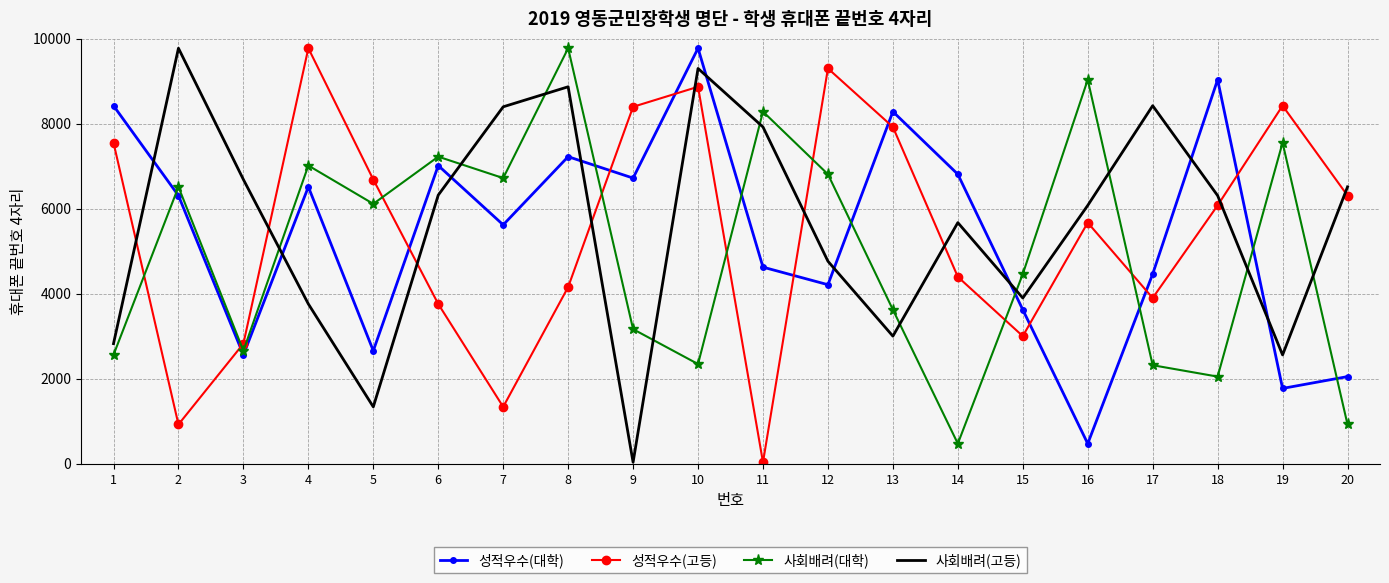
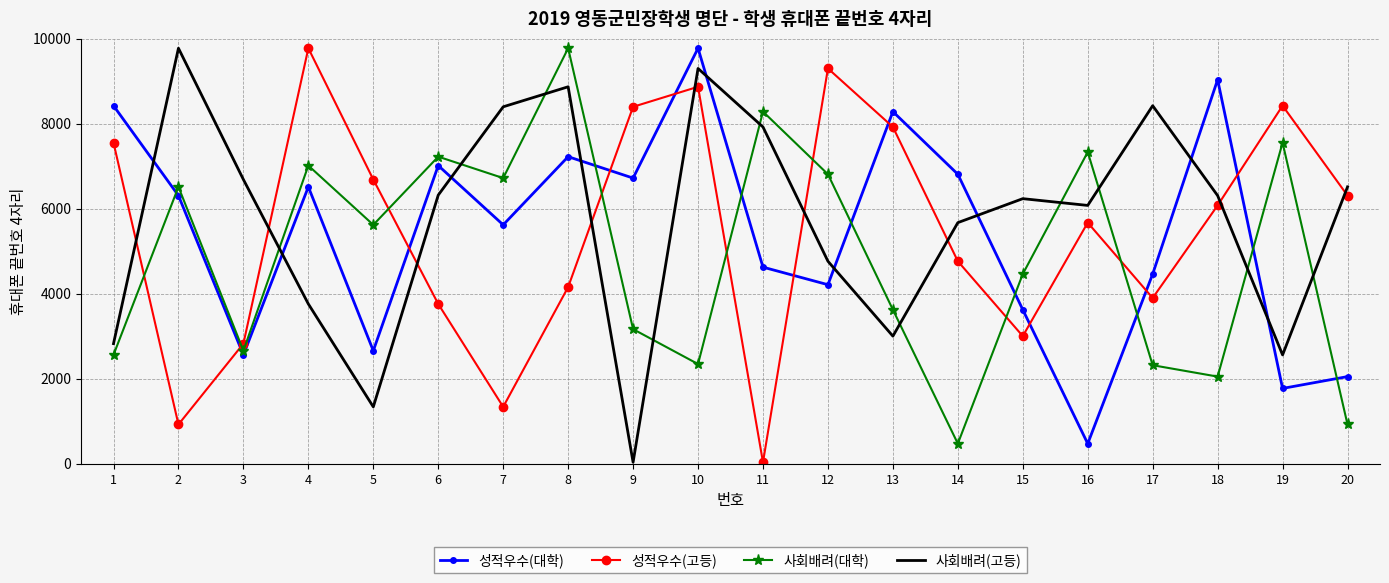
  {
    "성적우수(대학)": {
      "1": 8400,
      "2": 6300,
      "3": 2600,
      "4": 6500,
      "5": 2700,
      "6": 7000,
      "7": 5600,
      "8": 7200,
      "9": 6700,
      "10": 9800,
      "11": 4600,
      "12": 4200,
      "13": 8300,
      "14": 6800,
      "15": 3600,
      "16": 500,
      "17": 4500,
      "18": 9000,
      "19": 1800,
      "20": 2000
    },
    "성적우수(고등)": {
      "1": 7600,
      "2": 900,
      "3": 2800,
      "4": 9800,
      "5": 6700,
      "6": 3800,
      "7": 1300,
      "8": 4200,
      "9": 8400,
      "10": 8900,
      "11": 0,
      "12": 9300,
      "13": 7900,
-     "14": 4400,
+     "14": 4800,
      "15": 3000,
      "16": 5700,
      "17": 3900,
      "18": 6100,
      "19": 8400,
      "20": 6300
    },
    "사회배려(대학)": {
      "1": 2600,
      "2": 6500,
      "3": 2700,
      "4": 7000,
-     "5": 6100,
+     "5": 5600,
      "6": 7200,
      "7": 6700,
      "8": 9800,
      "9": 3200,
      "10": 2300,
      "11": 8300,
      "12": 6800,
      "13": 3600,
      "14": 500,
      "15": 4500,
-     "16": 9000,
+     "16": 7300,
      "17": 2300,
      "18": 2000,
      "19": 7600,
      "20": 900
    },
    "사회배려(고등)": {
      "1": 2800,
      "2": 9800,
      "3": 6700,
      "4": 3800,
      "5": 1300,
      "6": 6300,
      "7": 8400,
      "8": 8900,
      "9": 0,
      "10": 9300,
      "11": 7900,
      "12": 4800,
      "13": 3000,
      "14": 5700,
-     "15": 3900,
+     "15": 6200,
      "16": 6100,
      "17": 8400,
      "18": 6300,
      "19": 2600,
      "20": 6500
    }
  }
